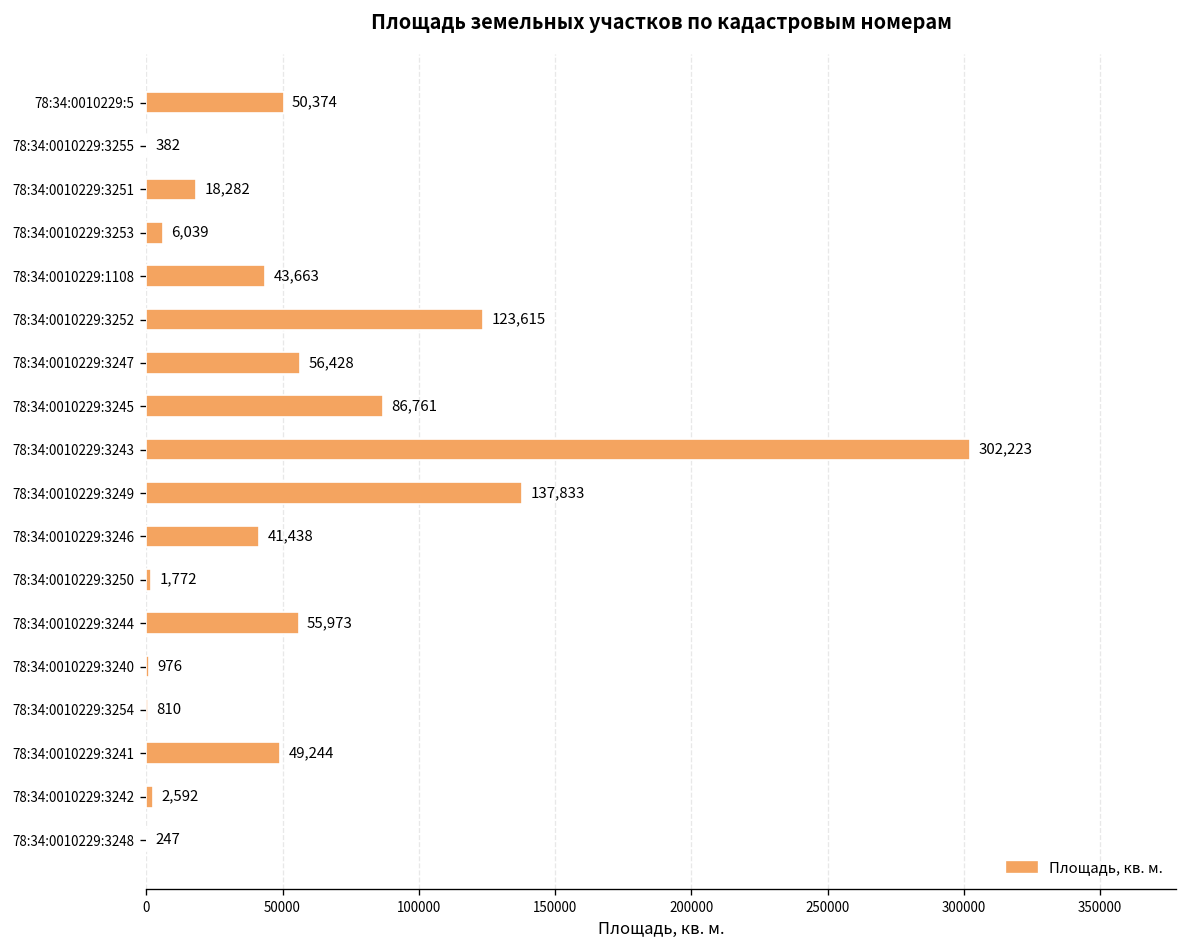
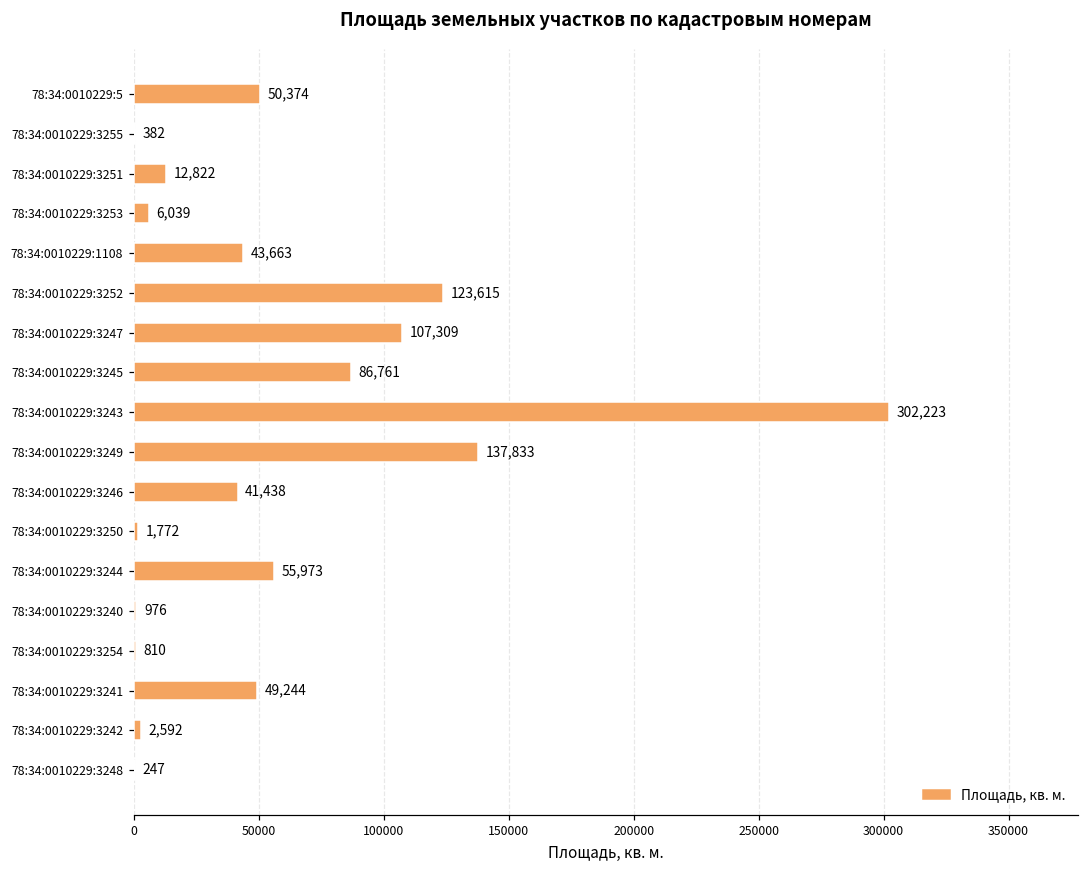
  {
    "78:34:0010229:5": "50,374",
    "78:34:0010229:3255": "382",
-   "78:34:0010229:3251": "18,282",
+   "78:34:0010229:3251": "12,822",
    "78:34:0010229:3253": "6,039",
    "78:34:0010229:1108": "43,663",
    "78:34:0010229:3252": "123,615",
-   "78:34:0010229:3247": "56,428",
+   "78:34:0010229:3247": "107,309",
    "78:34:0010229:3245": "86,761",
    "78:34:0010229:3243": "302,223",
    "78:34:0010229:3249": "137,833",
    "78:34:0010229:3246": "41,438",
    "78:34:0010229:3250": "1,772",
    "78:34:0010229:3244": "55,973",
    "78:34:0010229:3240": "976",
    "78:34:0010229:3254": "810",
    "78:34:0010229:3241": "49,244",
    "78:34:0010229:3242": "2,592",
    "78:34:0010229:3248": "247"
  }
